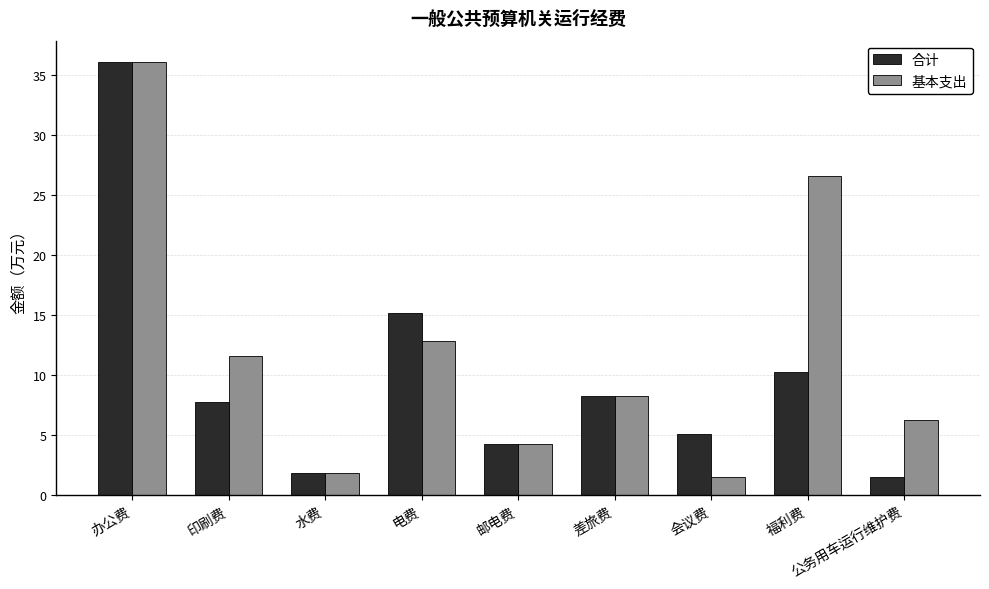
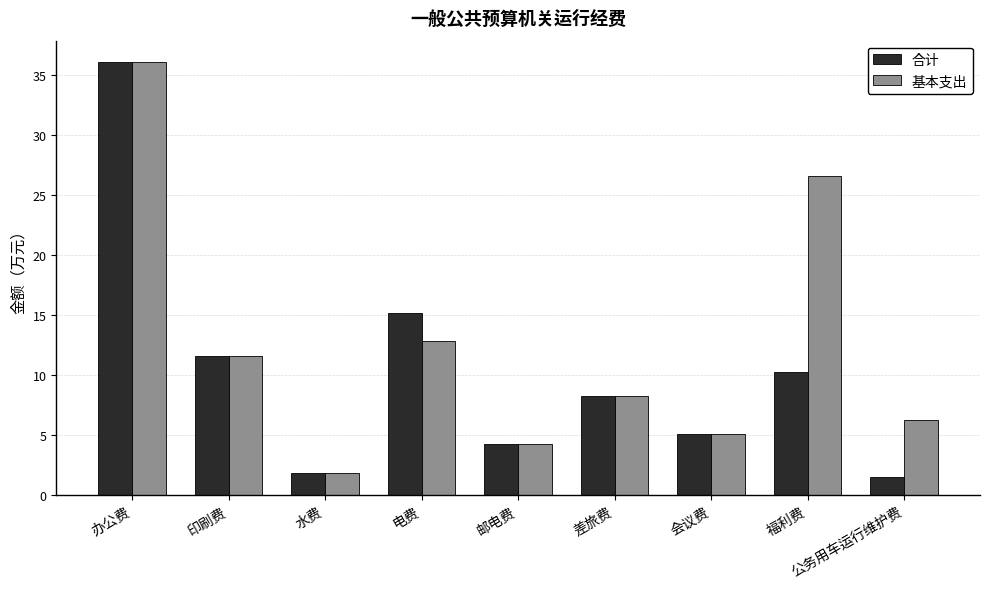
  {
    "合计": {
      "办公费": 36.1,
-     "印刷费": 7.8,
+     "印刷费": 11.6,
      "水费": 1.9,
      "电费": 15.2,
      "邮电费": 4.3,
      "差旅费": 8.2,
      "会议费": 5.1,
      "福利费": 10.3,
      "公务用车运行维护费": 1.5
    },
    "基本支出": {
      "办公费": 36.1,
      "印刷费": 11.6,
      "水费": 1.9,
      "电费": 12.9,
      "邮电费": 4.3,
      "差旅费": 8.2,
-     "会议费": 1.4,
+     "会议费": 5.1,
      "福利费": 26.6,
      "公务用车运行维护费": 6.2
    }
  }
